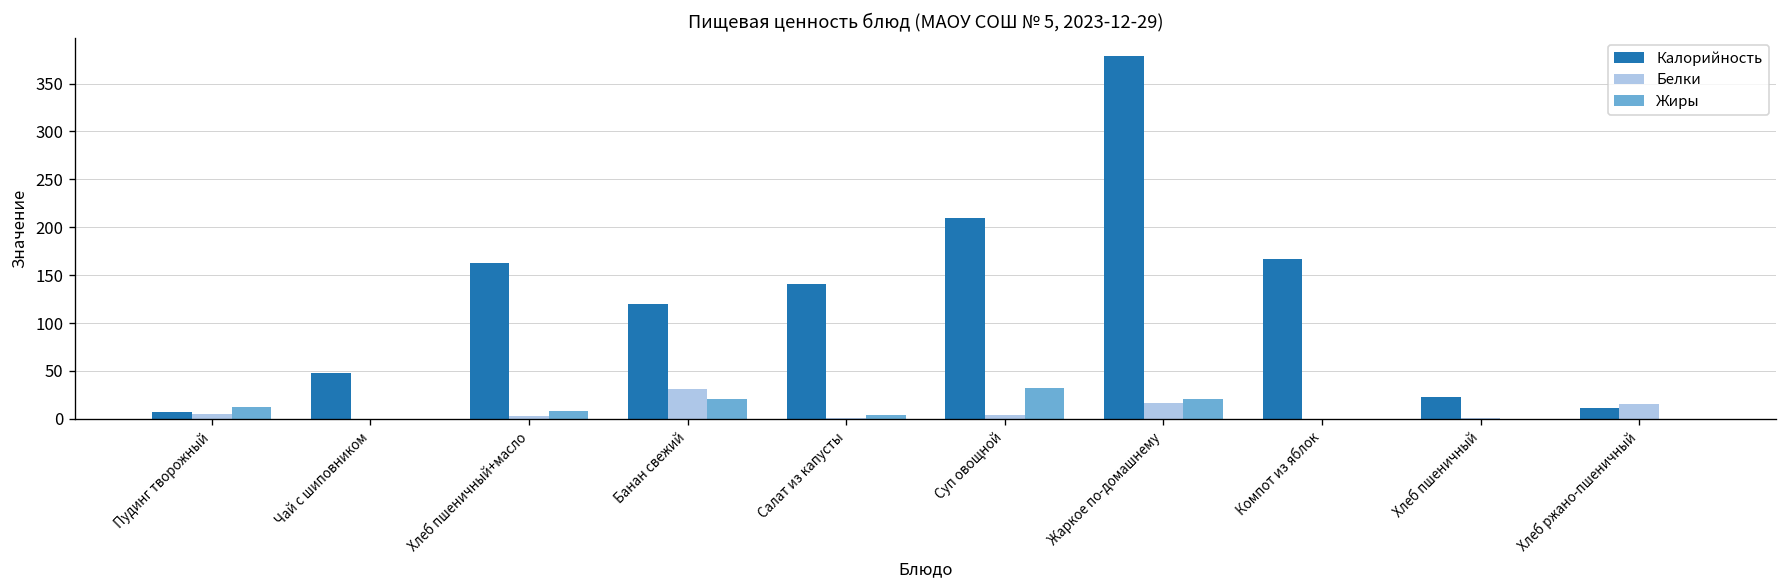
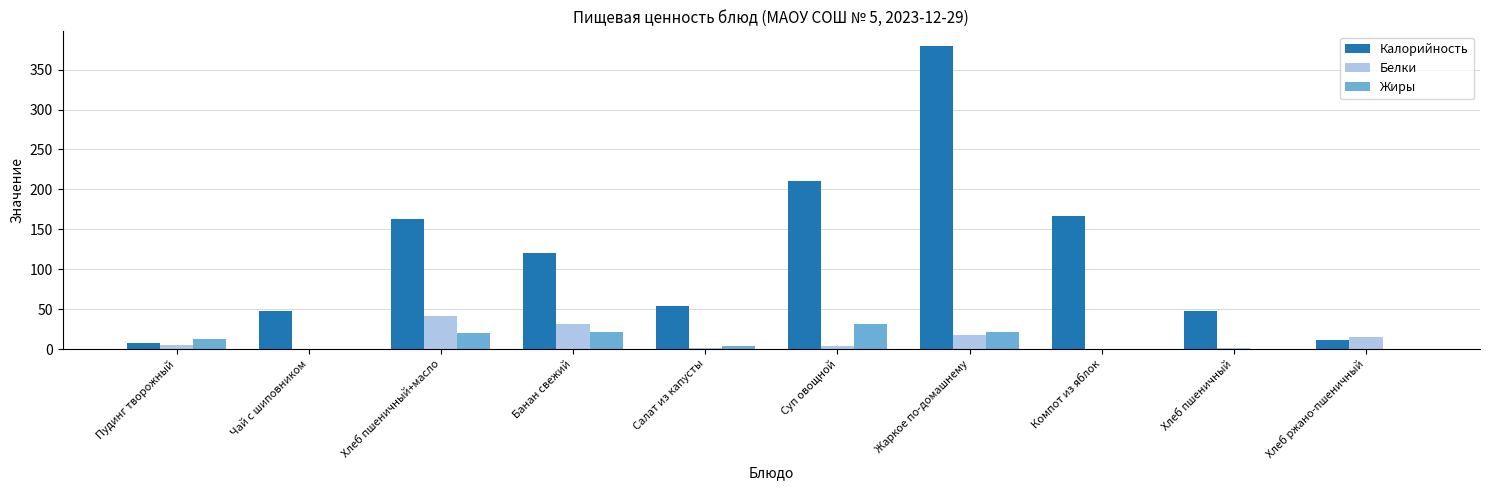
  {
    "Калорийность": {
      "Пудинг творожный": 10,
      "Чай с шиповником": 50,
      "Хлеб пшеничный+масло": 160,
      "Банан свежий": 120,
-     "Салат из капусты": 140,
+     "Салат из капусты": 50,
      "Суп овощной": 210,
      "Жаркое по-домашнему": 380,
      "Компот из яблок": 170,
-     "Хлеб пшеничный": 20,
+     "Хлеб пшеничный": 50,
      "Хлеб ржано-пшеничный": 10
    },
    "Белки": {
      "Пудинг творожный": 10,
      "Чай с шиповником": 0,
-     "Хлеб пшеничный+масло": 0,
+     "Хлеб пшеничный+масло": 40,
      "Банан свежий": 30,
      "Суп овощной": 0,
      "Жаркое по-домашнему": 20,
      "Компот из яблок": 0,
      "Хлеб ржано-пшеничный": 20
    },
    "Жиры": {
      "Пудинг творожный": 10,
      "Чай с шиповником": 0,
-     "Хлеб пшеничный+масло": 10,
+     "Хлеб пшеничный+масло": 20,
      "Банан свежий": 20,
      "Салат из капусты": 0,
      "Суп овощной": 30,
      "Жаркое по-домашнему": 20,
      "Компот из яблок": 0,
      "Хлеб пшеничный": 0,
      "Хлеб ржано-пшеничный": 0
    }
  }
